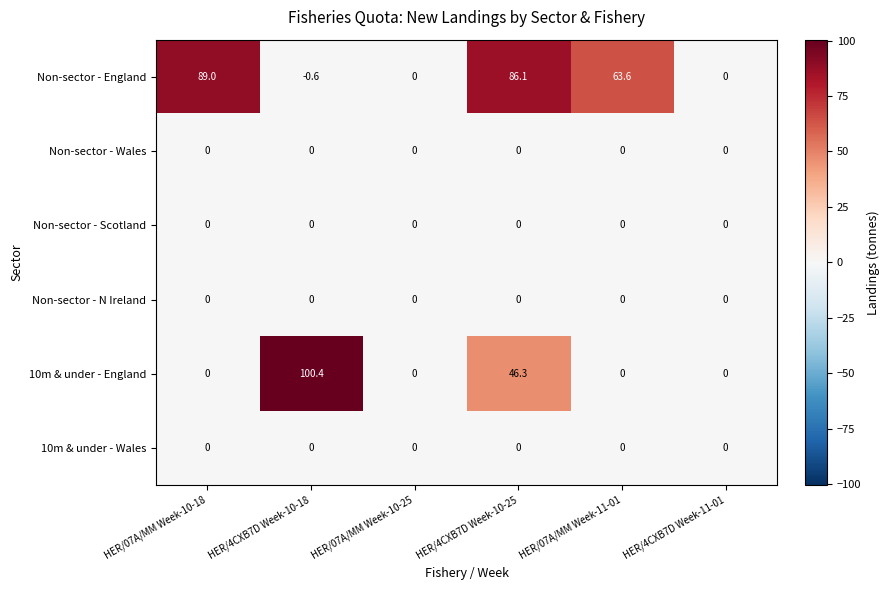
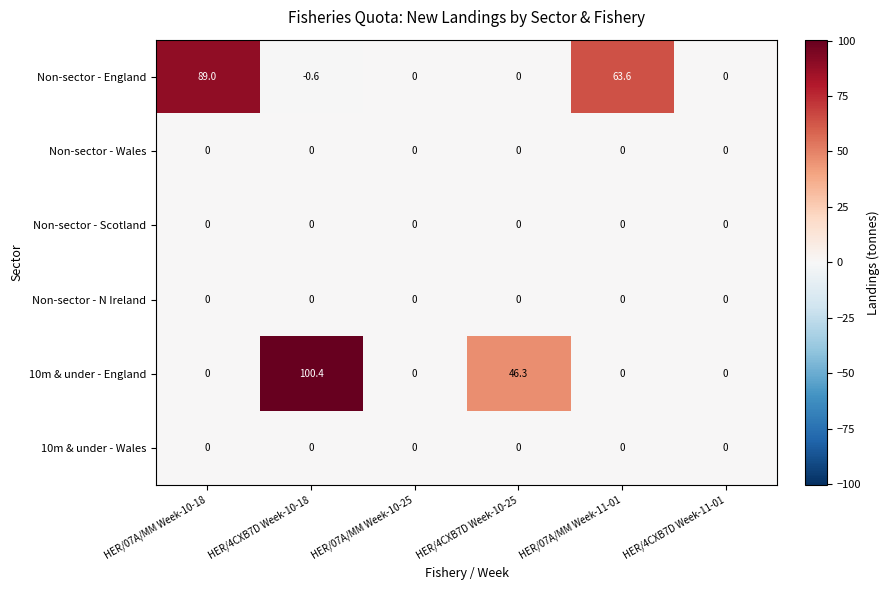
  {
    "Non-sector - England": {
      "HER/07A/MM Week-10-18": 89.0,
      "HER/4CXB7D Week-10-18": -0.6,
      "HER/07A/MM Week-10-25": 0,
-     "HER/4CXB7D Week-10-25": 86.1,
+     "HER/4CXB7D Week-10-25": 0,
      "HER/07A/MM Week-11-01": 63.6,
      "HER/4CXB7D Week-11-01": 0
    },
    "Non-sector - Wales": {
      "HER/07A/MM Week-10-18": 0,
      "HER/4CXB7D Week-10-18": 0,
      "HER/07A/MM Week-10-25": 0,
      "HER/4CXB7D Week-10-25": 0,
      "HER/07A/MM Week-11-01": 0,
      "HER/4CXB7D Week-11-01": 0
    },
    "Non-sector - Scotland": {
      "HER/07A/MM Week-10-18": 0,
      "HER/4CXB7D Week-10-18": 0,
      "HER/07A/MM Week-10-25": 0,
      "HER/4CXB7D Week-10-25": 0,
      "HER/07A/MM Week-11-01": 0,
      "HER/4CXB7D Week-11-01": 0
    },
    "Non-sector - N Ireland": {
      "HER/07A/MM Week-10-18": 0,
      "HER/4CXB7D Week-10-18": 0,
      "HER/07A/MM Week-10-25": 0,
      "HER/4CXB7D Week-10-25": 0,
      "HER/07A/MM Week-11-01": 0,
      "HER/4CXB7D Week-11-01": 0
    },
    "10m & under - England": {
      "HER/07A/MM Week-10-18": 0,
      "HER/4CXB7D Week-10-18": 100.4,
      "HER/07A/MM Week-10-25": 0,
      "HER/4CXB7D Week-10-25": 46.3,
      "HER/07A/MM Week-11-01": 0,
      "HER/4CXB7D Week-11-01": 0
    },
    "10m & under - Wales": {
      "HER/07A/MM Week-10-18": 0,
      "HER/4CXB7D Week-10-18": 0,
      "HER/07A/MM Week-10-25": 0,
      "HER/4CXB7D Week-10-25": 0,
      "HER/07A/MM Week-11-01": 0,
      "HER/4CXB7D Week-11-01": 0
    }
  }
